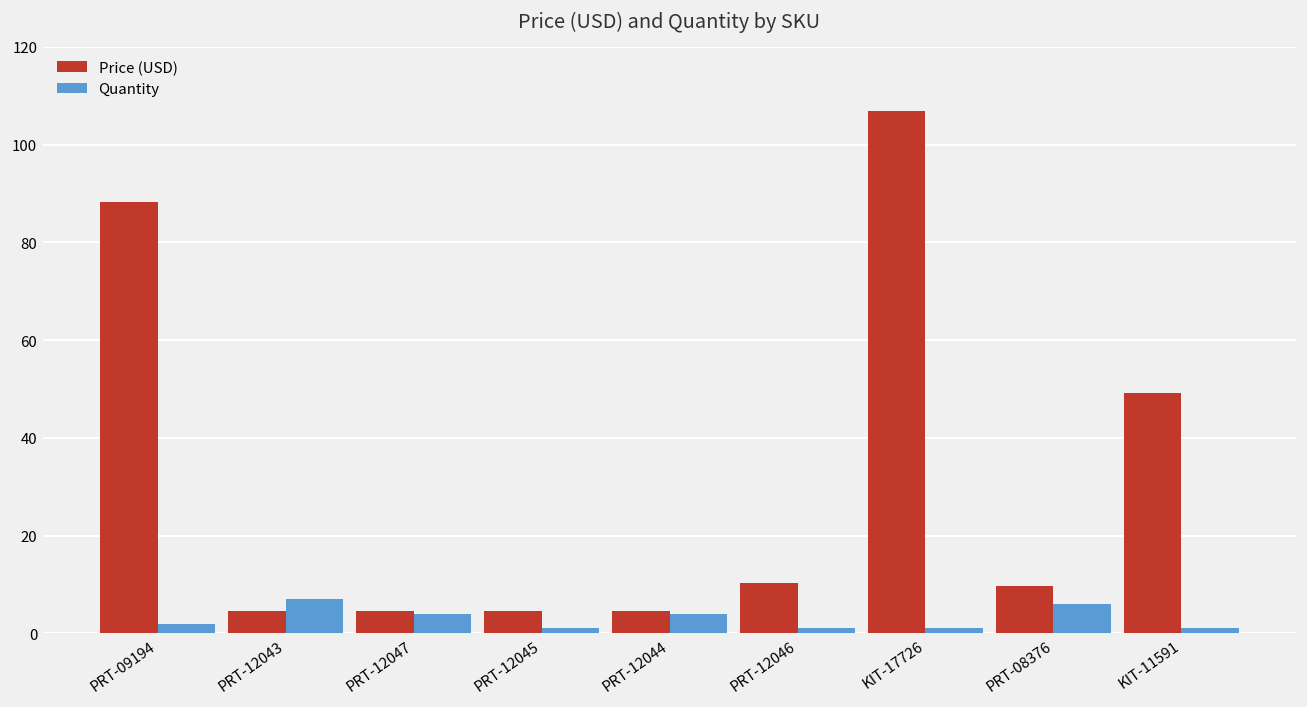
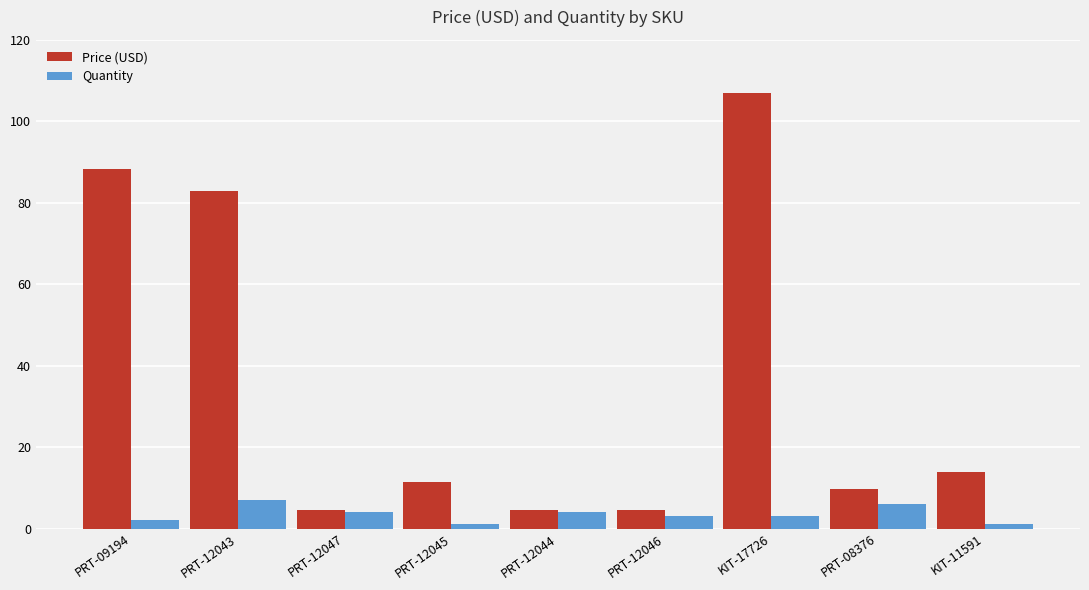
  {
    "Price (USD)": {
      "PRT-09194": 88,
-     "PRT-12043": 5,
+     "PRT-12043": 83,
      "PRT-12047": 5,
-     "PRT-12045": 5,
+     "PRT-12045": 12,
      "PRT-12044": 5,
-     "PRT-12046": 10,
+     "PRT-12046": 5,
      "KIT-17726": 107,
      "PRT-08376": 10,
-     "KIT-11591": 49
+     "KIT-11591": 14
    },
    "Quantity": {
      "PRT-09194": 2,
      "PRT-12043": 7,
      "PRT-12047": 4,
      "PRT-12045": 1,
      "PRT-12044": 4,
-     "PRT-12046": 1,
-     "KIT-17726": 1,
+     "PRT-12046": 3,
+     "KIT-17726": 3,
      "PRT-08376": 6,
      "KIT-11591": 1
    }
  }
